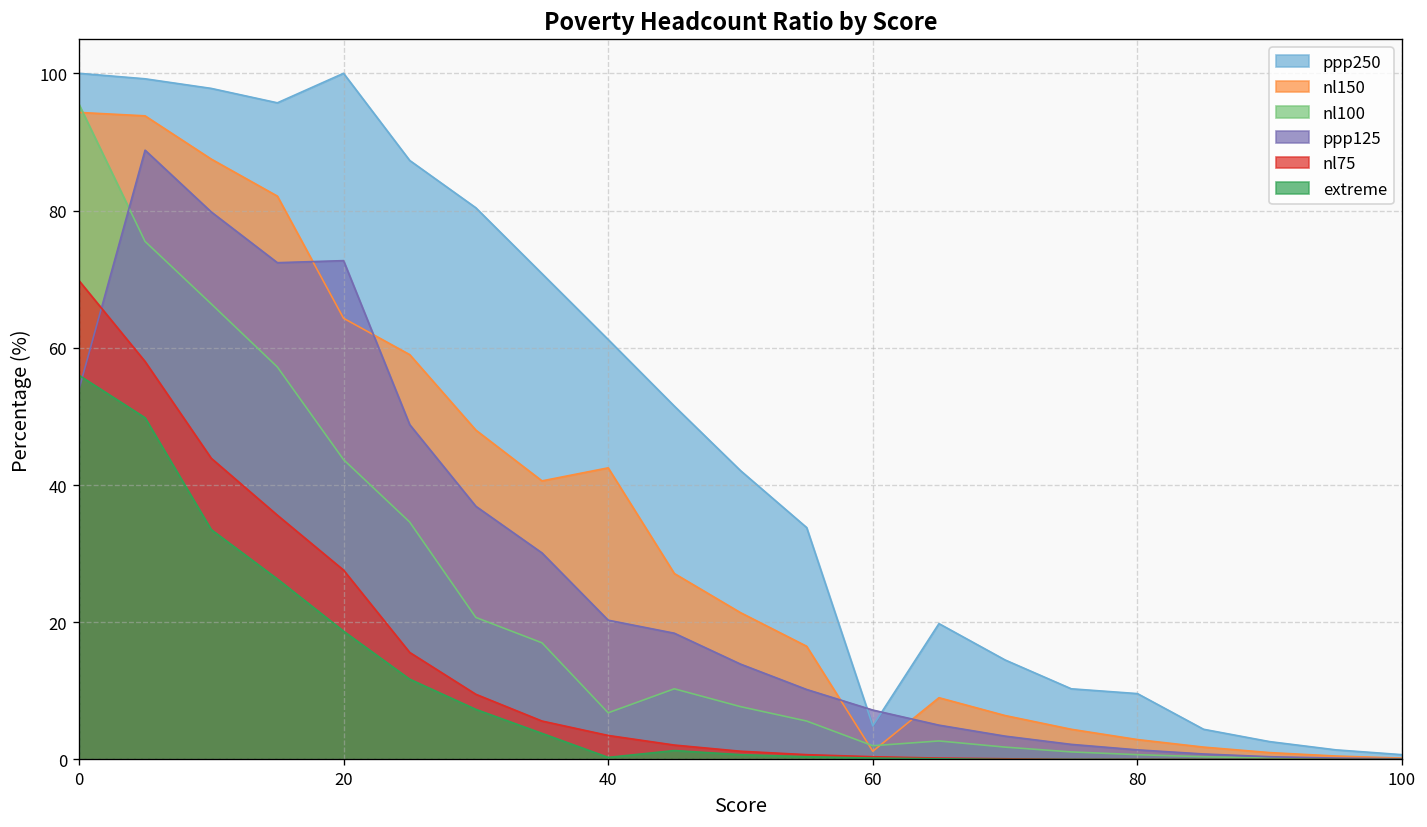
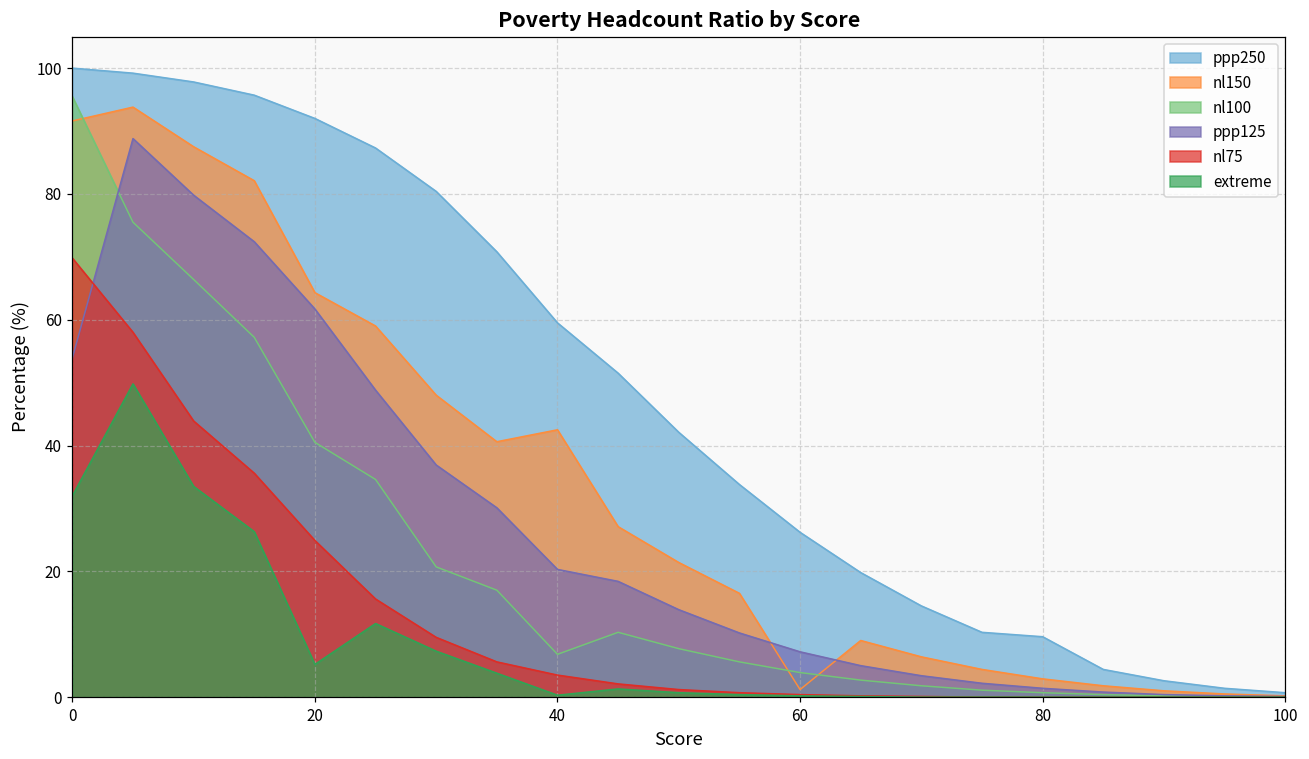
  {
    "ppp250": {
      "0": 100,
-     "20": 100,
-     "40": 61,
-     "60": 5,
+     "20": 92,
+     "40": 60,
+     "60": 26,
      "80": 10,
      "100": 1
    },
    "nl150": {
-     "0": 94,
+     "0": 92,
      "20": 64,
      "40": 43,
      "60": 1,
      "80": 3
    },
    "nl100": {
      "0": 96,
-     "20": 44,
+     "20": 41,
      "40": 7,
-     "60": 2,
+     "60": 4,
      "80": 1
    },
    "ppp125": {
      "0": 54,
-     "20": 73,
+     "20": 62,
      "40": 20,
      "60": 7,
      "80": 1
    },
    "nl75": {
      "0": 70,
-     "20": 28,
+     "20": 25,
      "40": 4
    },
    "extreme": {
-     "0": 56,
-     "20": 19,
+     "0": 32,
+     "20": 5,
      "40": 0
    }
  }
